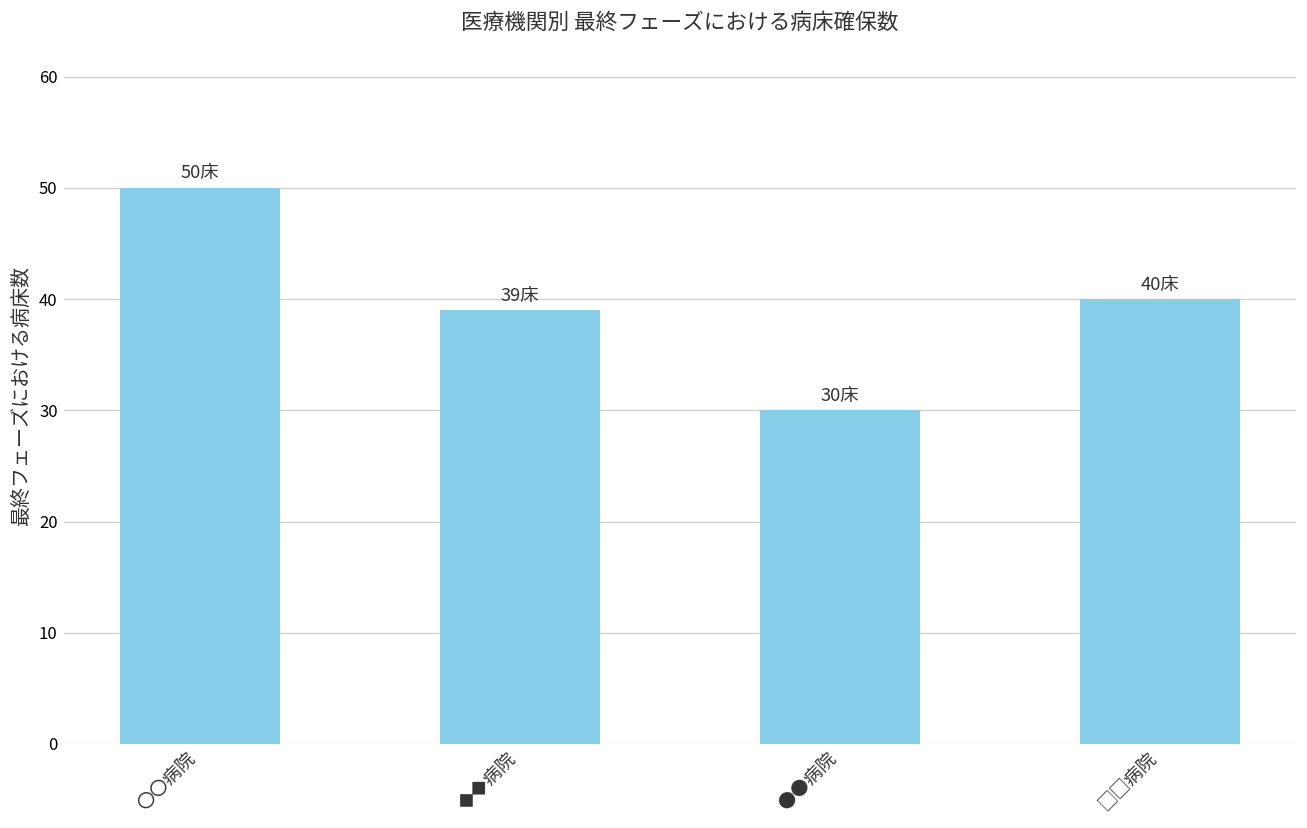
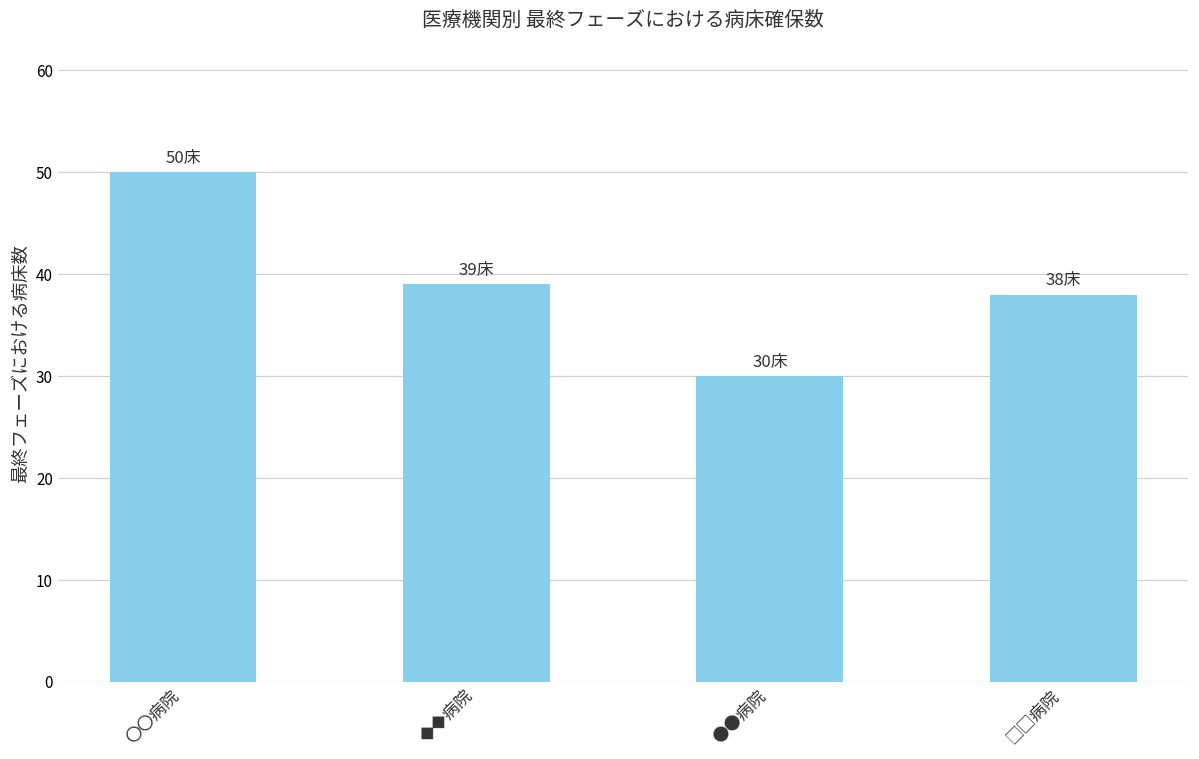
  {
    "〇〇病院": "50床",
    "◆◆病院": "39床",
    "●●病院": "30床",
-   "□□病院": "40床"
+   "□□病院": "38床"
  }
